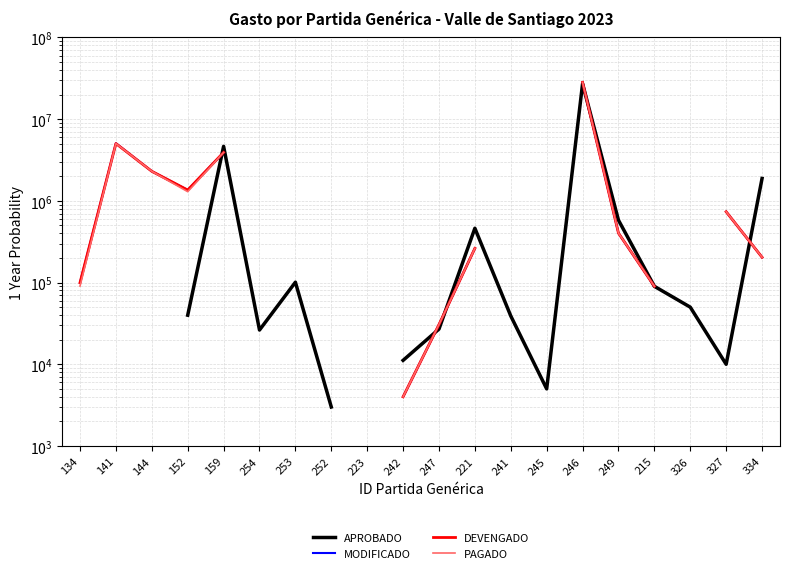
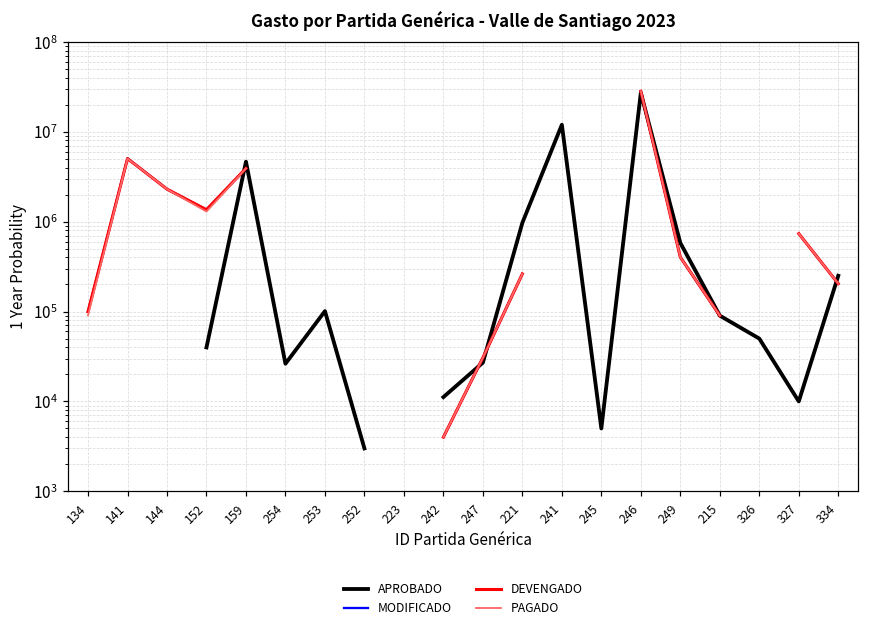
  {
    "APROBADO": {
      "134": 18000000,
      "152": 40000,
      "159": 5000000,
      "254": 26000,
      "253": 100000,
      "252": 3000,
      "242": 11000,
      "247": 27000,
-     "221": 500000,
-     "241": 40000,
+     "221": 1000000,
+     "241": 12000000,
      "245": 5000,
      "249": 600000,
      "326": 50000,
      "327": 10000,
-     "334": 1900000
+     "334": 250000
    },
    "DEVENGADO": {
      "134": 100000
    },
    "PAGADO": {
      "134": 90000
    }
  }
